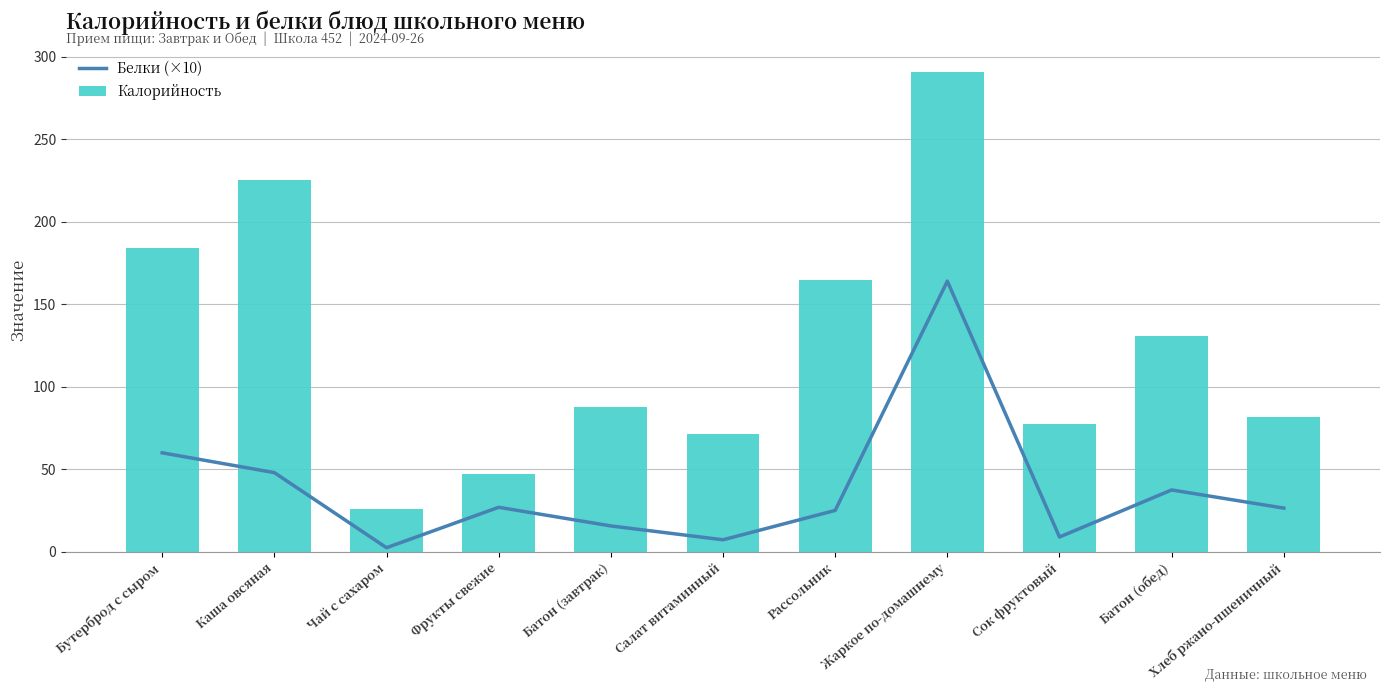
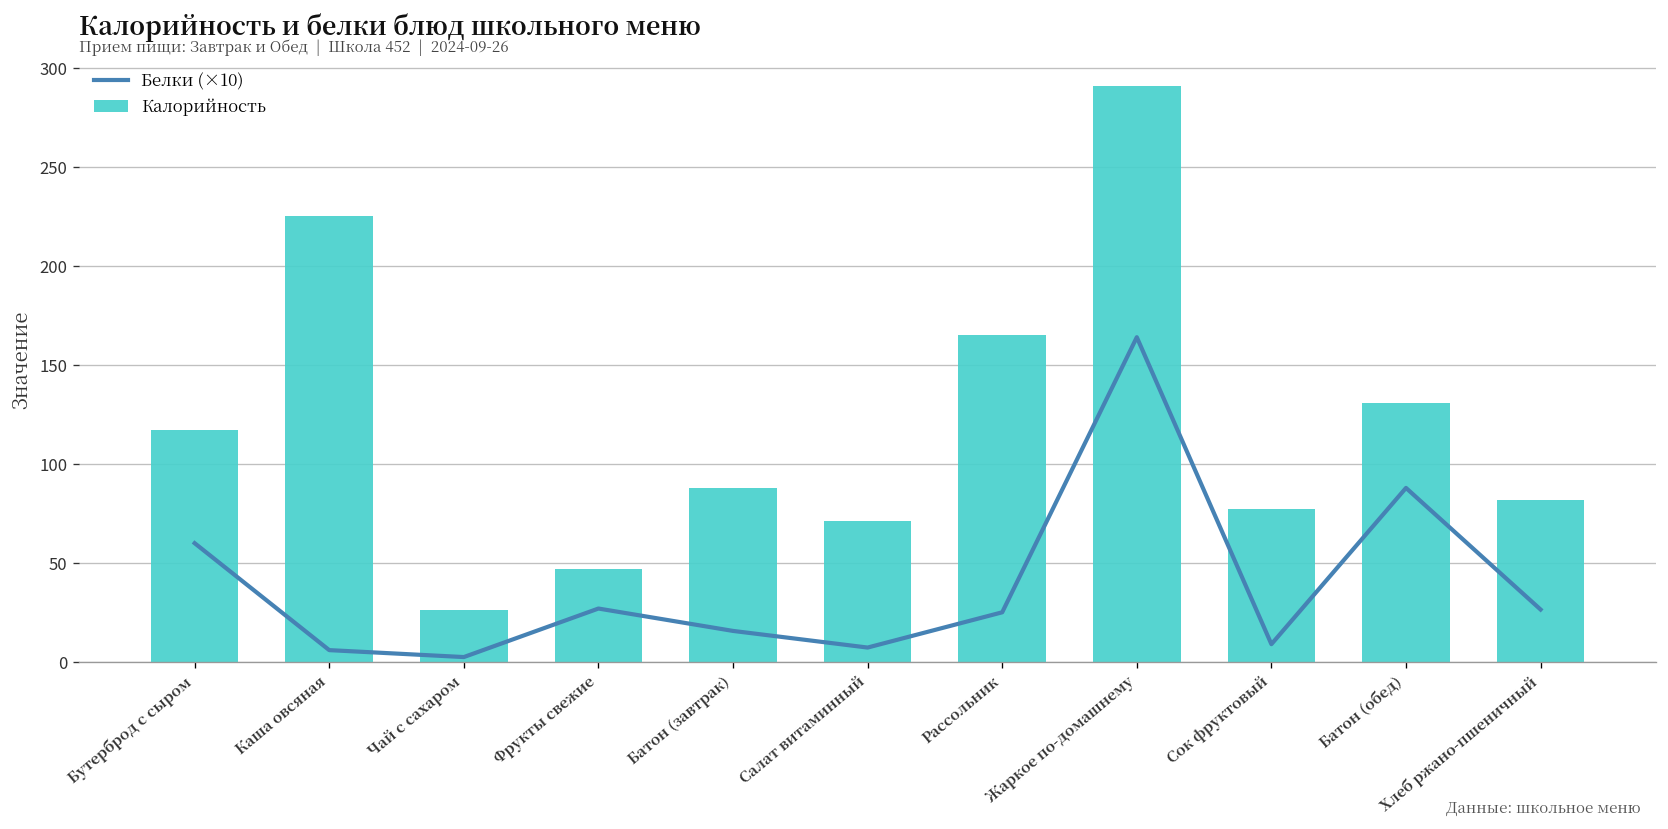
  {
    "Калорийность": {
-     "Бутерброд с сыром": 184,
+     "Бутерброд с сыром": 117,
      "Каша овсяная": 225,
      "Чай с сахаром": 26,
      "Фрукты свежие": 47,
      "Батон (завтрак)": 88,
      "Салат витаминный": 71,
      "Рассольник": 165,
      "Жаркое по-домашнему": 291,
      "Сок фруктовый": 77,
      "Батон (обед)": 131,
      "Хлеб ржано-пшеничный": 82
    },
    "Белки (×10)": {
      "Бутерброд с сыром": 60,
-     "Каша овсяная": 48,
+     "Каша овсяная": 6,
      "Чай с сахаром": 3,
      "Фрукты свежие": 27,
      "Батон (завтрак)": 16,
      "Салат витаминный": 7,
      "Рассольник": 25,
      "Жаркое по-домашнему": 164,
      "Сок фруктовый": 9,
-     "Батон (обед)": 38,
+     "Батон (обед)": 88,
      "Хлеб ржано-пшеничный": 27
    }
  }
